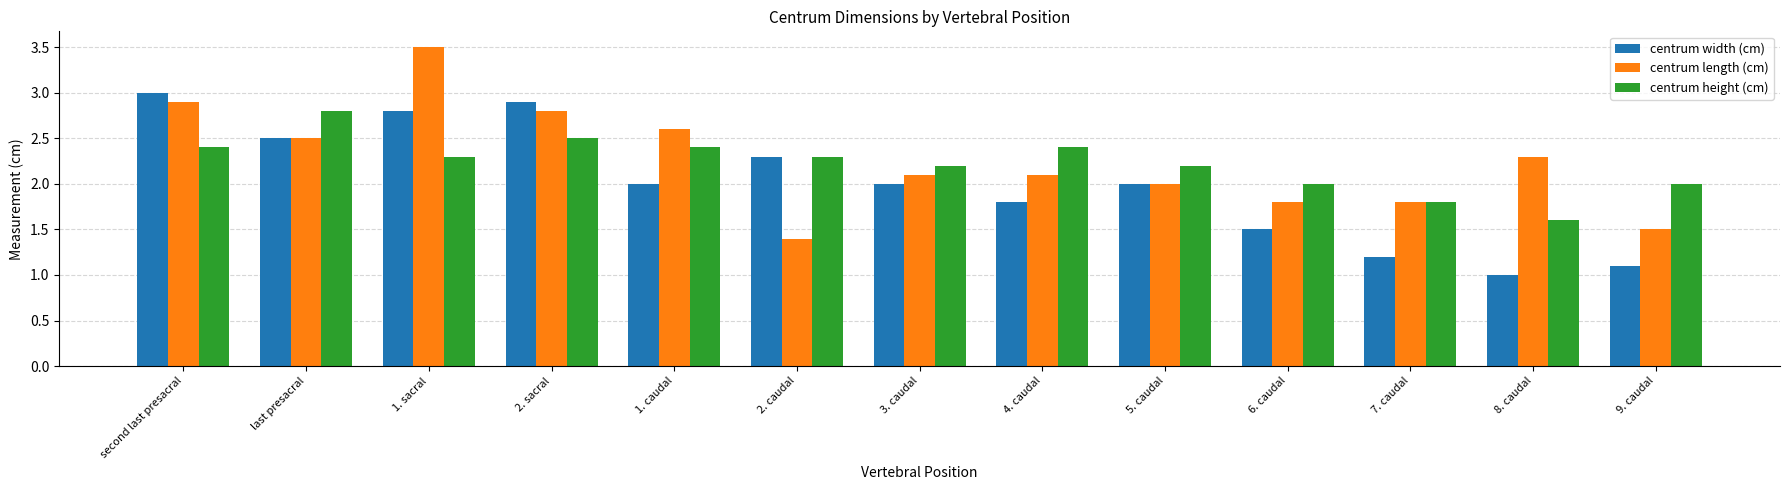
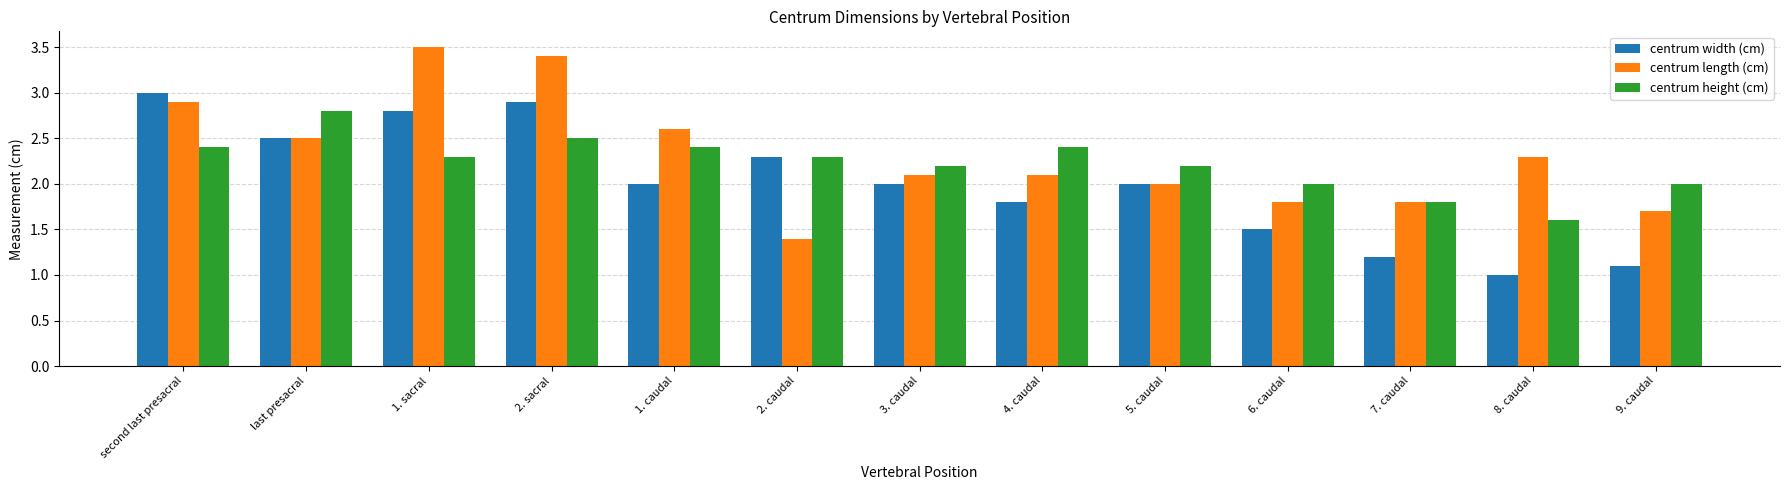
  {
    "centrum width (cm)": {
      "second last presacral": 3.0,
      "last presacral": 2.5,
      "1. sacral": 2.8,
      "2. sacral": 2.9,
      "1. caudal": 2.0,
      "2. caudal": 2.3,
      "3. caudal": 2.0,
      "4. caudal": 1.8,
      "5. caudal": 2.0,
      "6. caudal": 1.5,
      "7. caudal": 1.2,
      "8. caudal": 1.0,
      "9. caudal": 1.1
    },
    "centrum length (cm)": {
      "second last presacral": 2.9,
      "last presacral": 2.5,
      "1. sacral": 3.5,
-     "2. sacral": 2.8,
+     "2. sacral": 3.4,
      "1. caudal": 2.6,
      "2. caudal": 1.4,
      "3. caudal": 2.1,
      "4. caudal": 2.1,
      "5. caudal": 2.0,
      "6. caudal": 1.8,
      "7. caudal": 1.8,
      "8. caudal": 2.3,
-     "9. caudal": 1.5
+     "9. caudal": 1.7
    },
    "centrum height (cm)": {
      "second last presacral": 2.4,
      "last presacral": 2.8,
      "1. sacral": 2.3,
      "2. sacral": 2.5,
      "1. caudal": 2.4,
      "2. caudal": 2.3,
      "3. caudal": 2.2,
      "4. caudal": 2.4,
      "5. caudal": 2.2,
      "6. caudal": 2.0,
      "7. caudal": 1.8,
      "8. caudal": 1.6,
      "9. caudal": 2.0
    }
  }
